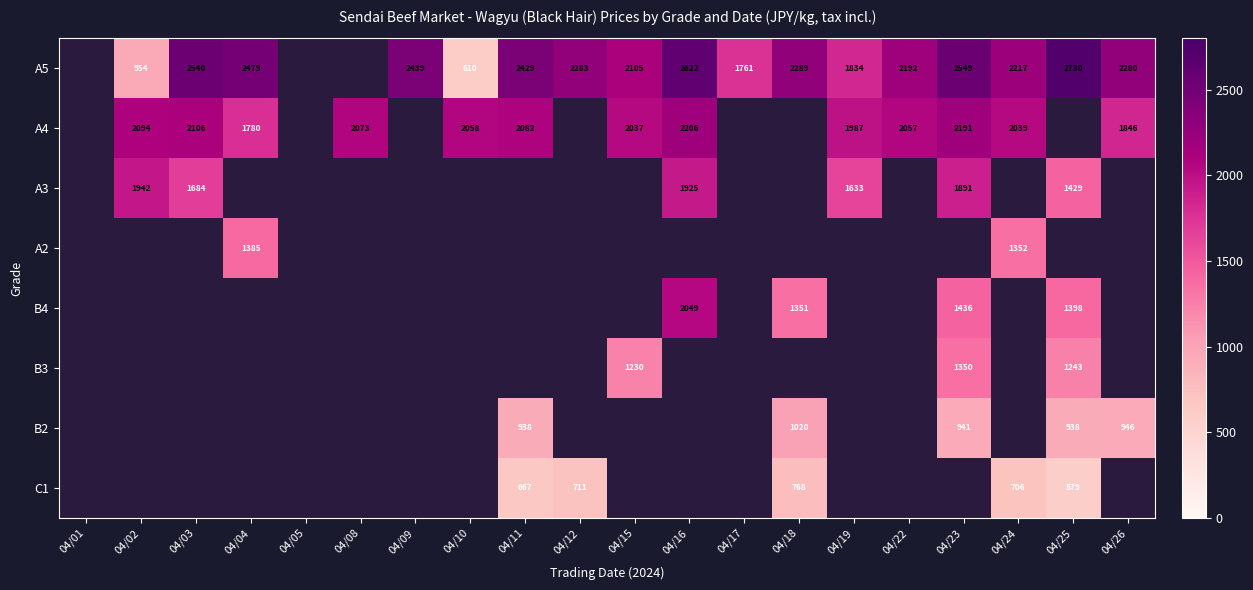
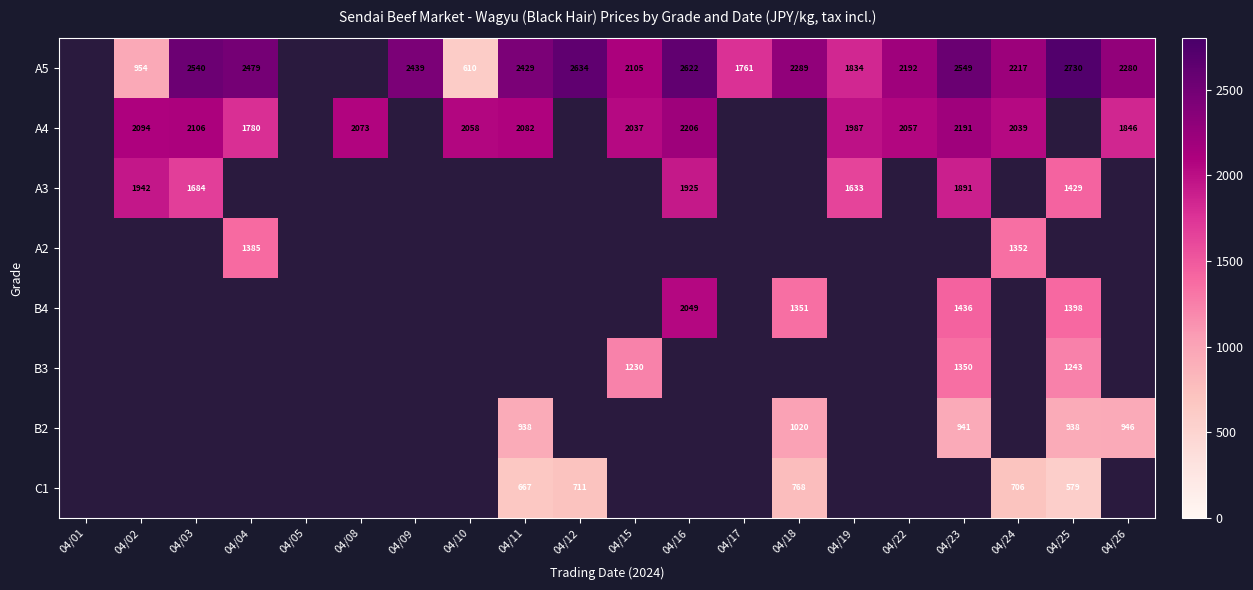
  {
    "A5": {
      "04/02": 954,
      "04/03": 2540,
      "04/04": 2479,
      "04/09": 2439,
      "04/10": 610,
      "04/11": 2429,
-     "04/12": 2283,
+     "04/12": 2634,
      "04/15": 2105,
      "04/16": 2622,
      "04/17": 1761,
      "04/18": 2289,
      "04/19": 1834,
      "04/22": 2192,
      "04/23": 2549,
      "04/24": 2217,
      "04/25": 2730,
      "04/26": 2280
    },
    "A4": {
      "04/02": 2094,
      "04/03": 2106,
      "04/04": 1780,
      "04/08": 2073,
      "04/10": 2058,
      "04/11": 2082,
      "04/15": 2037,
      "04/16": 2206,
      "04/19": 1987,
      "04/22": 2057,
      "04/23": 2191,
      "04/24": 2039,
      "04/26": 1846
    },
    "A3": {
      "04/02": 1942,
      "04/03": 1684,
      "04/16": 1925,
      "04/19": 1633,
      "04/23": 1891,
      "04/25": 1429
    },
    "A2": {
      "04/04": 1385,
      "04/24": 1352
    },
    "B4": {
      "04/16": 2049,
      "04/18": 1351,
      "04/23": 1436,
      "04/25": 1398
    },
    "B3": {
      "04/15": 1230,
      "04/23": 1350,
      "04/25": 1243
    },
    "B2": {
      "04/11": 938,
      "04/18": 1020,
      "04/23": 941,
      "04/25": 938,
      "04/26": 946
    },
    "C1": {
      "04/11": 667,
      "04/12": 711,
      "04/18": 768,
      "04/24": 706,
      "04/25": 579
    }
  }
